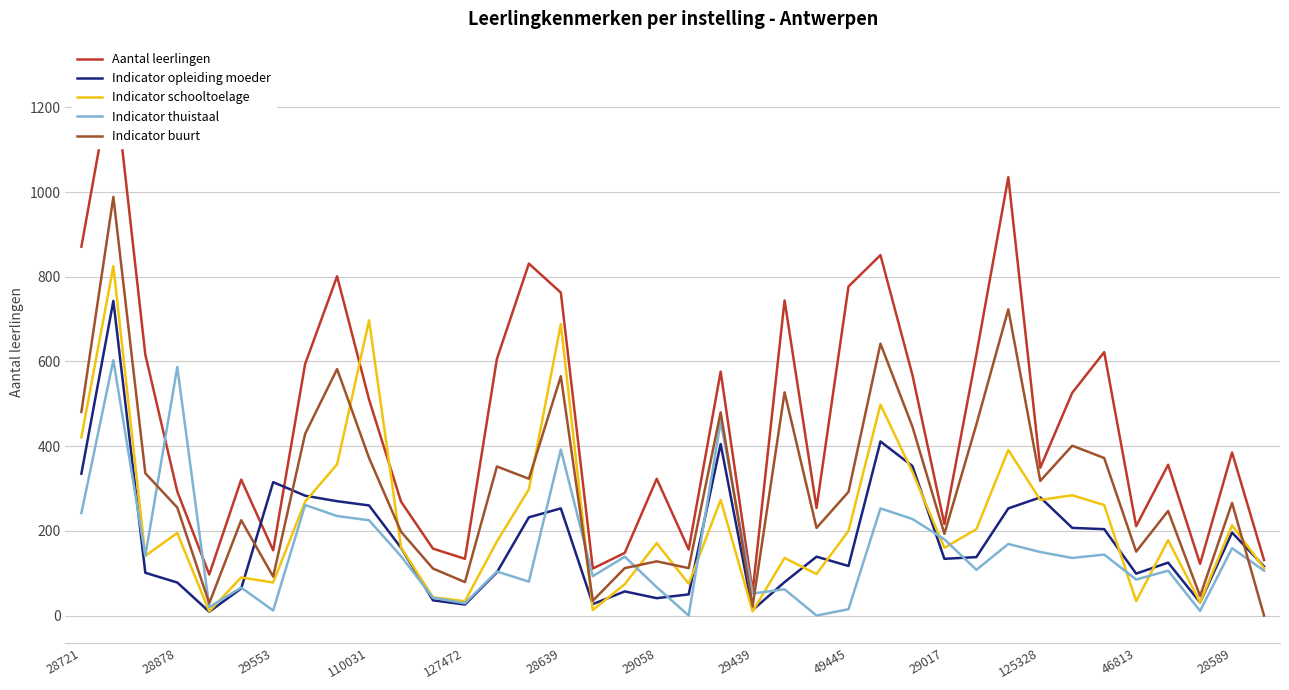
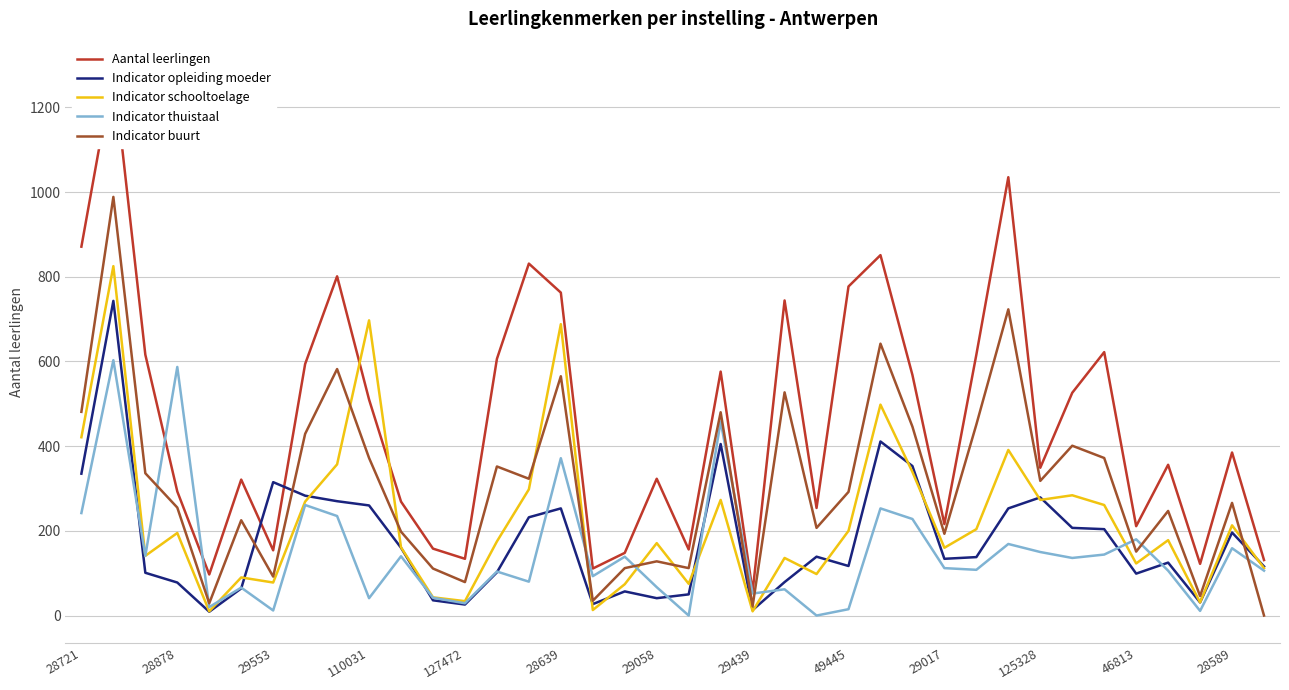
  {
    "Indicator opleiding moeder": {
      "28721": 340,
      "28878": 80,
      "29553": 320,
      "110031": 260,
      "28639": 250,
      "29058": 40,
      "49445": 120,
      "29017": 130,
      "46813": 100,
      "28589": 200
    },
    "Indicator schooltoelage": {
      "28721": 420,
      "28878": 200,
      "29553": 80,
      "110031": 700,
      "28639": 690,
      "29058": 170,
      "49445": 200,
      "29017": 160,
-     "46813": 30,
+     "46813": 120,
      "28589": 210
    },
    "Indicator thuistaal": {
      "28721": 240,
      "28878": 590,
      "29553": 10,
-     "110031": 230,
-     "28639": 390,
+     "110031": 40,
+     "28639": 370,
      "29058": 70,
      "49445": 20,
-     "29017": 180,
+     "29017": 110,
      "125328": 150,
-     "46813": 90,
+     "46813": 180,
      "28589": 160
    }
  }
